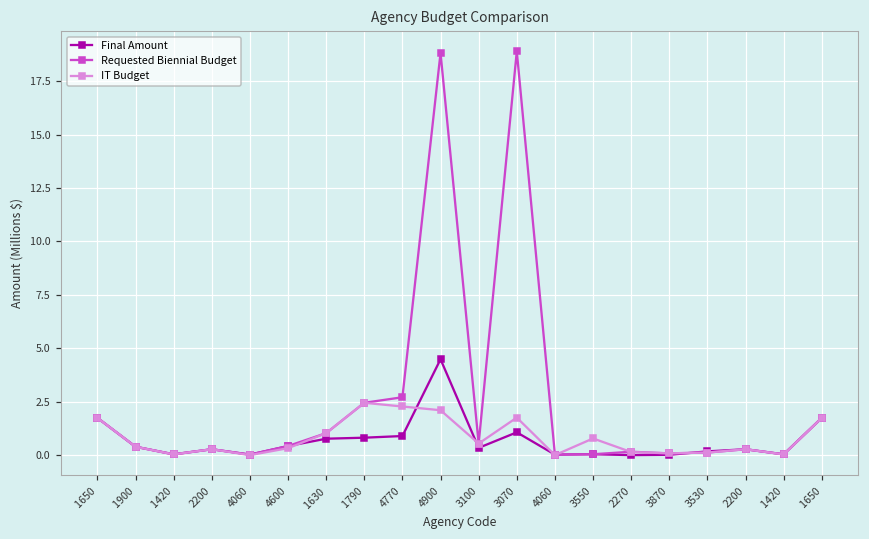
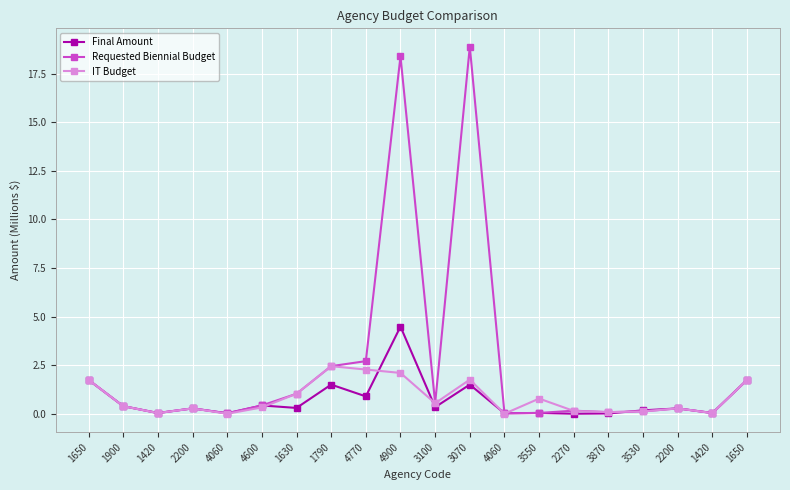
  {
    "Final Amount": {
-     "1630": 0.8,
-     "1790": 0.8,
+     "1630": 0.3,
+     "1790": 1.5,
      "4770": 0.9,
      "4900": 4.5,
      "3100": 0.3,
-     "3070": 1.1,
+     "3070": 1.5,
      "2270": 0.0
    },
    "Requested Biennial Budget": {
      "4770": 2.7,
-     "4900": 18.8,
+     "4900": 18.4,
      "3070": 18.9
    },
    "IT Budget": {
      "4770": 2.3,
      "4900": 2.1,
      "3070": 1.8,
      "3550": 0.8
    }
  }
